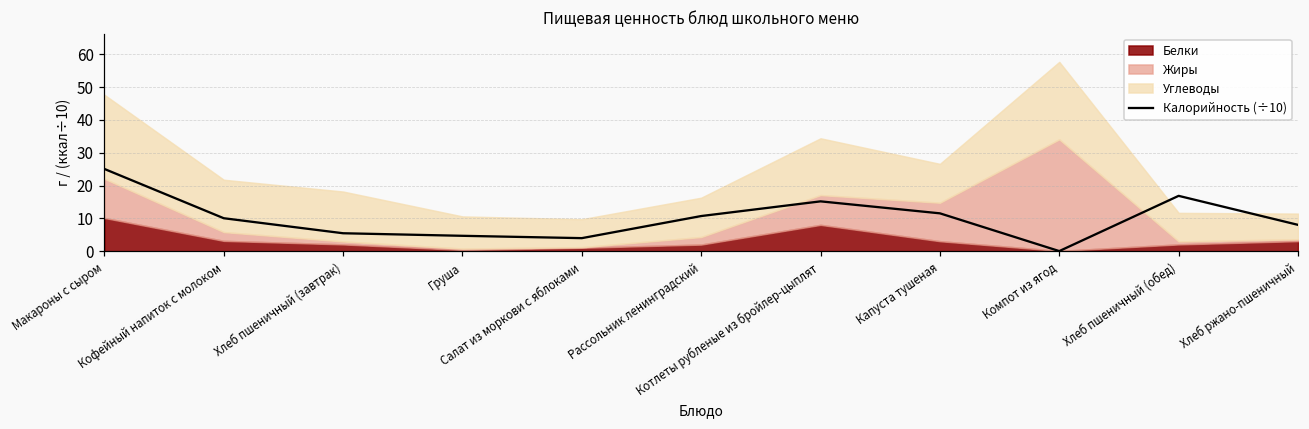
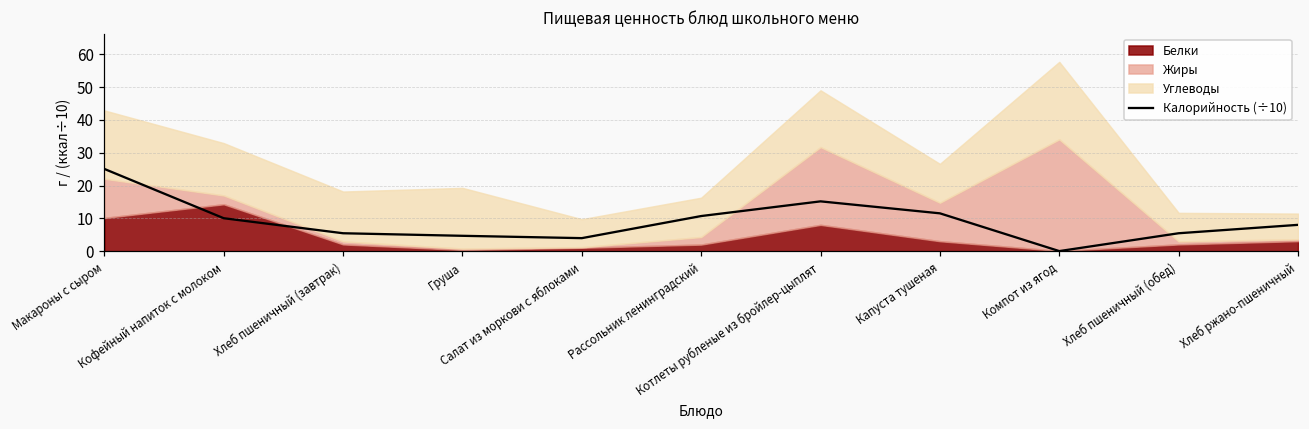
  {
    "Калорийность (÷10)": {
      "Макароны с сыром": 25,
      "Кофейный напиток с молоком": 10,
      "Хлеб пшеничный (завтрак)": 5,
      "Груша": 5,
      "Салат из моркови с яблоками": 4,
      "Рассольник ленинградский": 11,
      "Котлеты рубленые из бройлер-цыплят": 15,
      "Капуста тушеная": 12,
-     "Хлеб пшеничный (обед)": 17,
+     "Хлеб пшеничный (обед)": 5,
      "Хлеб ржано-пшеничный": 8
    },
    "Белки": {
      "Макароны с сыром": 10,
-     "Кофейный напиток с молоком": 3,
+     "Кофейный напиток с молоком": 14,
      "Хлеб пшеничный (завтрак)": 2,
      "Рассольник ленинградский": 2,
      "Котлеты рубленые из бройлер-цыплят": 8,
      "Капуста тушеная": 3,
      "Хлеб пшеничный (обед)": 2
    },
    "Жиры": {
      "Макароны с сыром": 12,
      "Кофейный напиток с молоком": 3,
      "Хлеб пшеничный (завтрак)": 1,
      "Рассольник ленинградский": 2,
-     "Котлеты рубленые из бройлер-цыплят": 9,
+     "Котлеты рубленые из бройлер-цыплят": 24,
      "Капуста тушеная": 12,
      "Компот из ягод": 34,
      "Хлеб пшеничный (обед)": 1
    },
    "Углеводы": {
-     "Макароны с сыром": 26,
+     "Макароны с сыром": 21,
      "Кофейный напиток с молоком": 16,
      "Хлеб пшеничный (завтрак)": 15,
-     "Груша": 10,
+     "Груша": 19,
      "Салат из моркови с яблоками": 9,
      "Рассольник ленинградский": 12,
      "Котлеты рубленые из бройлер-цыплят": 17,
      "Капуста тушеная": 12,
      "Компот из ягод": 24,
      "Хлеб пшеничный (обед)": 9,
      "Хлеб ржано-пшеничный": 8
    }
  }
